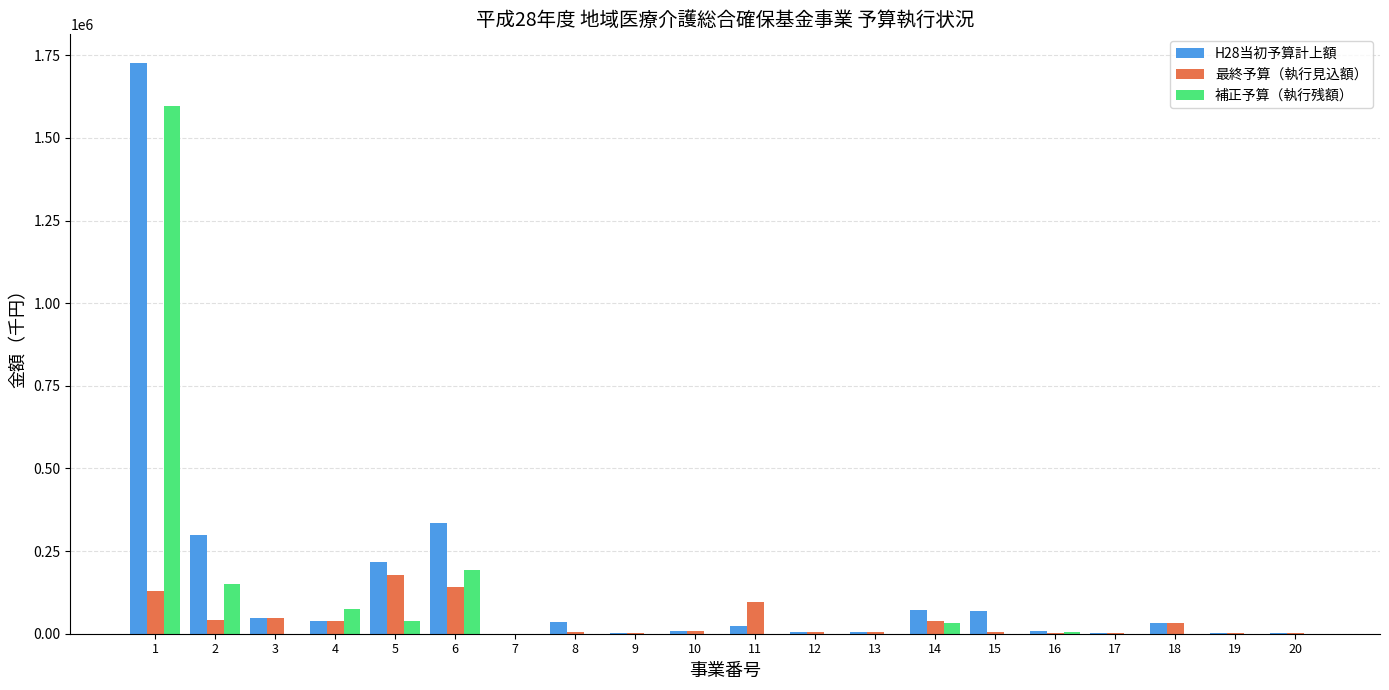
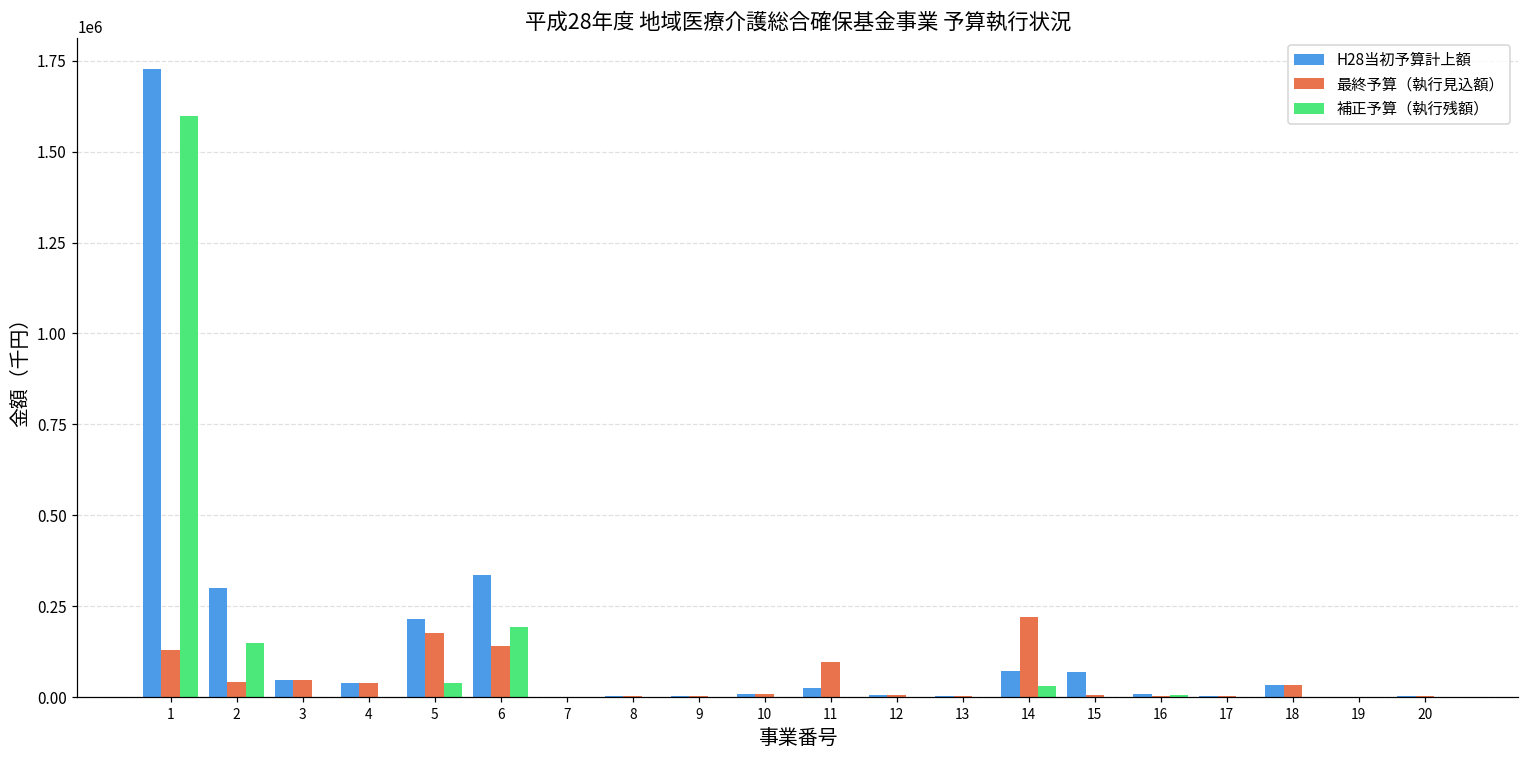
  {
    "H28当初予算計上額": {
      "1": 1730000,
      "2": 300000,
      "3": 50000,
      "4": 40000,
      "5": 220000,
      "6": 340000,
-     "8": 40000,
+     "8": 0,
      "10": 10000,
      "11": 20000,
      "14": 70000,
      "15": 70000,
      "18": 30000
    },
    "最終予算（執行見込額）": {
      "1": 130000,
      "2": 40000,
      "3": 50000,
      "4": 40000,
      "5": 180000,
      "6": 140000,
      "10": 10000,
      "11": 100000,
-     "14": 40000,
+     "14": 220000,
      "18": 30000
    },
    "補正予算（執行残額）": {
      "1": 1600000,
      "2": 150000,
      "3": 0,
-     "4": 70000,
+     "4": 0,
      "5": 40000,
      "6": 190000,
      "8": 0,
      "9": 0,
      "10": 0,
      "11": 0,
      "12": 0,
      "13": 0,
      "14": 30000,
      "15": 0,
      "17": 0,
      "18": 0,
      "19": 0,
      "20": 0
    }
  }
